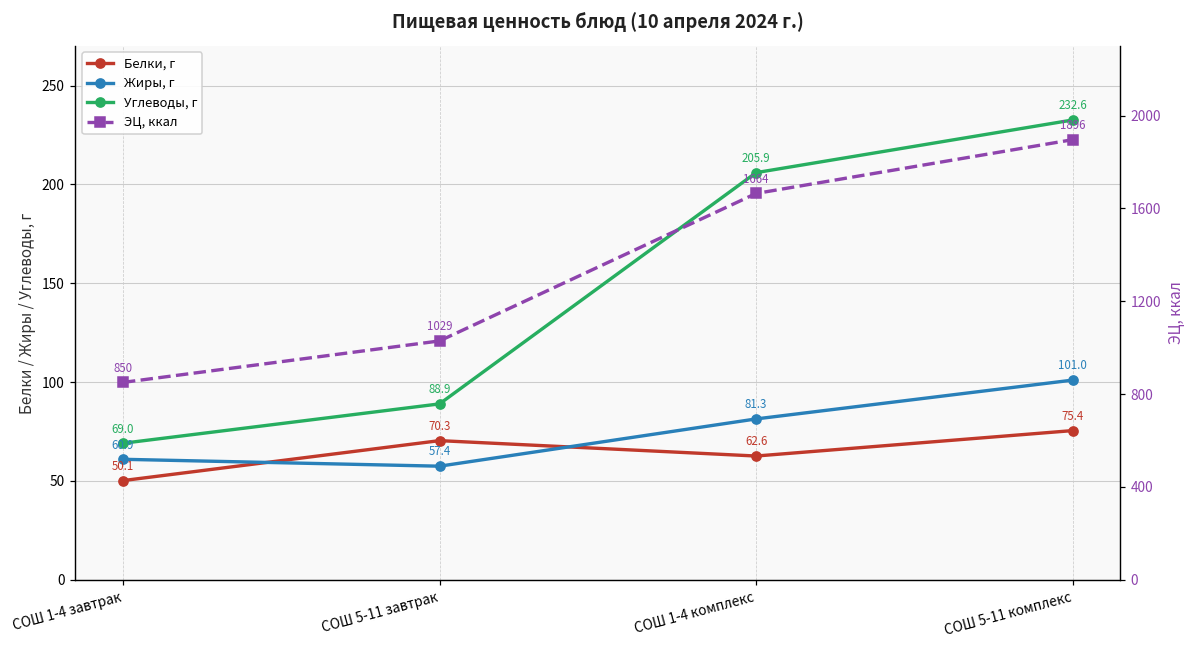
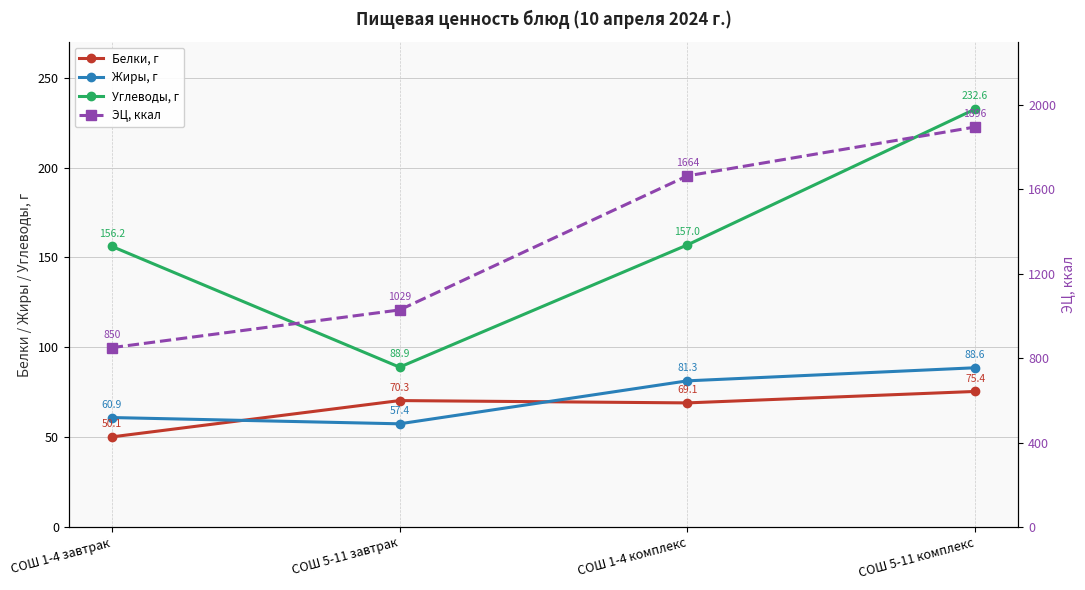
  {
    "Белки, г": {
      "СОШ 5-11 завтрак": 70.3,
-     "СОШ 1-4 комплекс": 62.6,
+     "СОШ 1-4 комплекс": 69.1,
      "СОШ 5-11 комплекс": 75.4
    },
    "Жиры, г": {
      "СОШ 1-4 завтрак": 60.9,
      "СОШ 5-11 завтрак": 57.4,
      "СОШ 1-4 комплекс": 81.3,
-     "СОШ 5-11 комплекс": 101.0
+     "СОШ 5-11 комплекс": 88.6
    },
    "Углеводы, г": {
-     "СОШ 1-4 завтрак": 69.0,
+     "СОШ 1-4 завтрак": 156.2,
      "СОШ 5-11 завтрак": 88.9,
-     "СОШ 1-4 комплекс": 205.9,
+     "СОШ 1-4 комплекс": 157.0,
      "СОШ 5-11 комплекс": 232.6
    },
    "ЭЦ, ккал": {
      "СОШ 1-4 завтрак": 850,
      "СОШ 5-11 завтрак": 1029,
      "СОШ 1-4 комплекс": 1664
    }
  }
